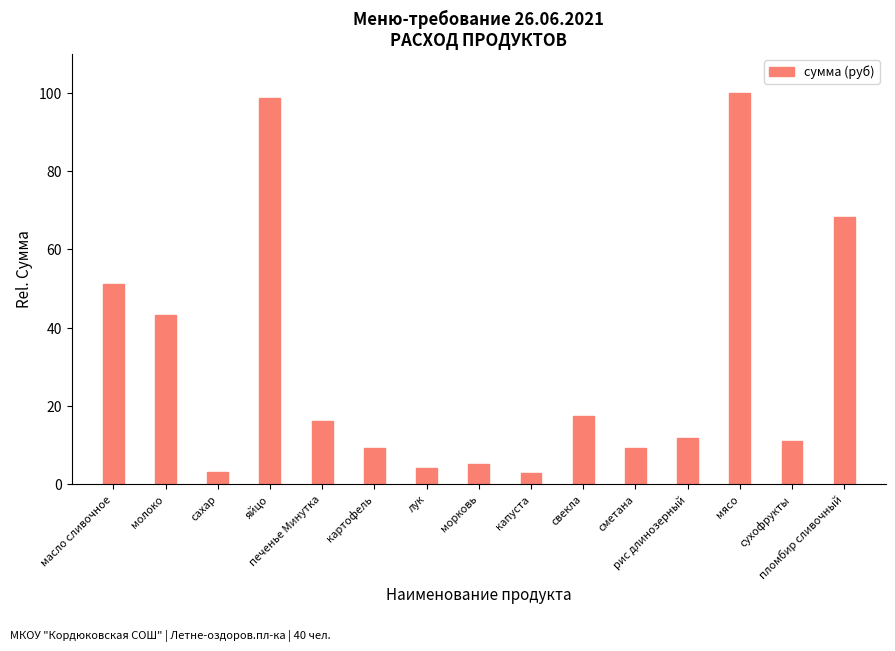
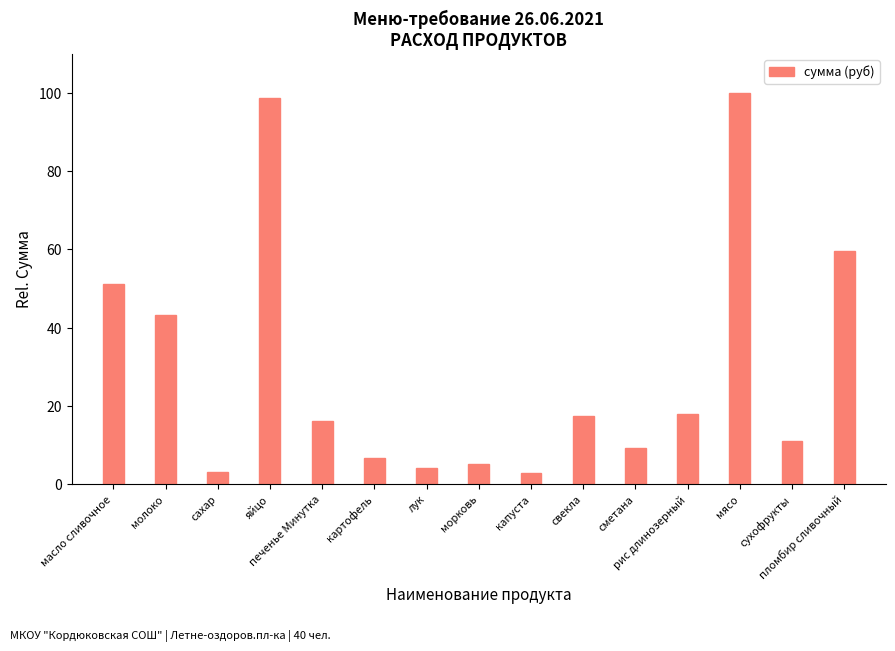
  {
    "масло сливочное": 51,
    "молоко": 43,
    "сахар": 3,
    "яйцо": 99,
    "печенье Минутка": 16,
-   "картофель": 9,
+   "картофель": 7,
    "лук": 4,
    "морковь": 5,
    "капуста": 3,
    "свекла": 17,
    "сметана": 9,
-   "рис длинозерный": 12,
+   "рис длинозерный": 18,
    "мясо": 100,
    "сухофрукты": 11,
-   "пломбир сливочный": 68
+   "пломбир сливочный": 59
  }
